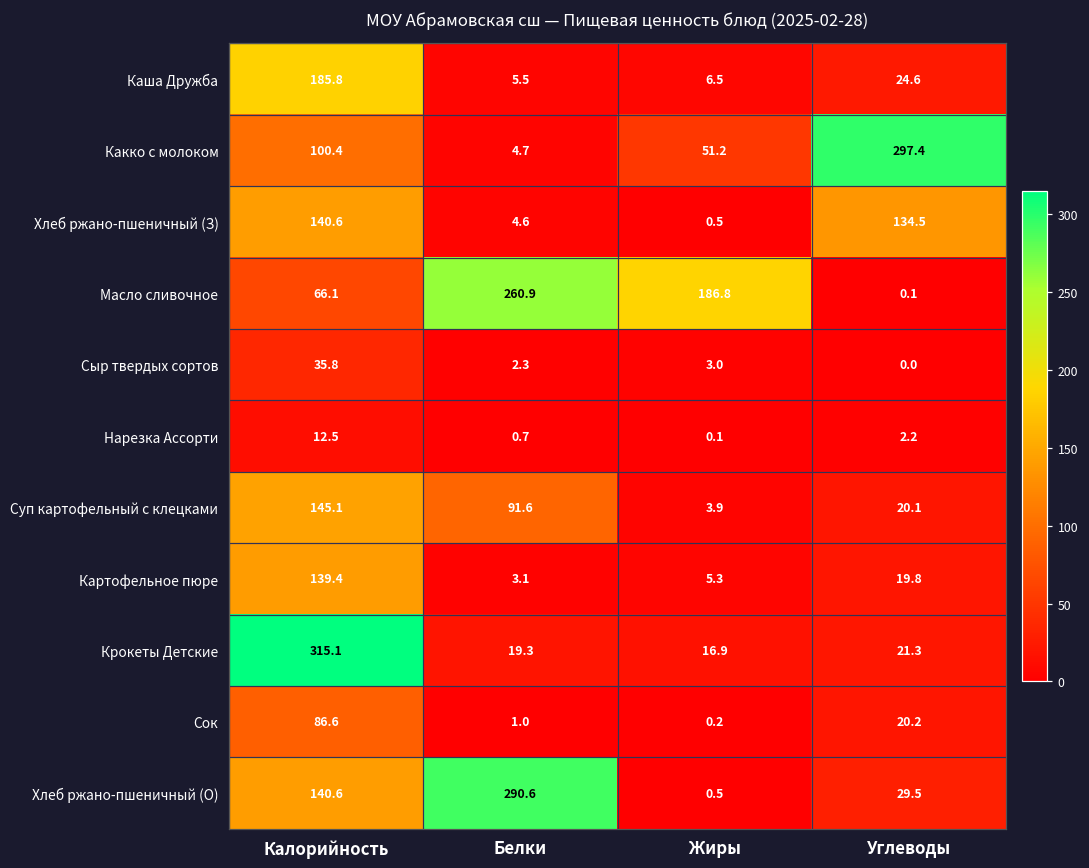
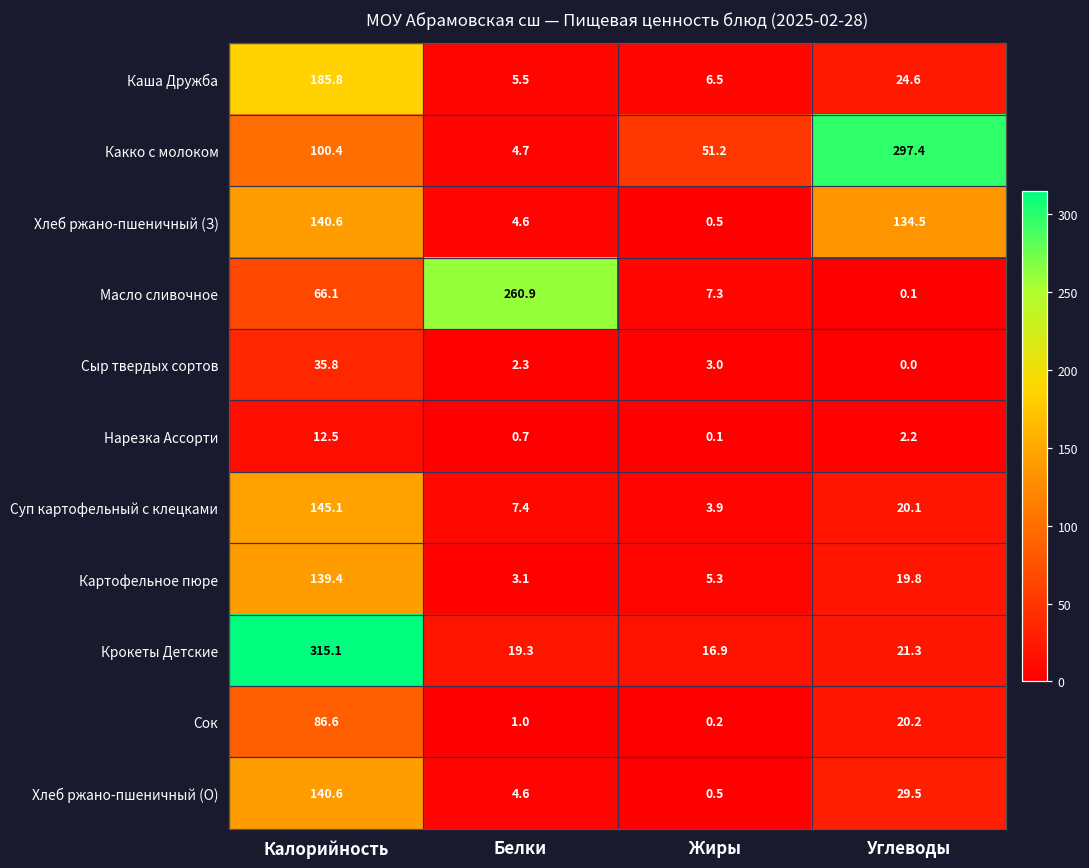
  {
    "Каша Дружба": {
      "Калорийность": 185.8,
      "Белки": 5.5,
      "Жиры": 6.5,
      "Углеводы": 24.6
    },
    "Какко с молоком": {
      "Калорийность": 100.4,
      "Белки": 4.7,
      "Жиры": 51.2,
      "Углеводы": 297.4
    },
    "Хлеб ржано-пшеничный (З)": {
      "Калорийность": 140.6,
      "Белки": 4.6,
      "Жиры": 0.5,
      "Углеводы": 134.5
    },
    "Масло сливочное": {
      "Калорийность": 66.1,
      "Белки": 260.9,
-     "Жиры": 186.8,
+     "Жиры": 7.3,
      "Углеводы": 0.1
    },
    "Сыр твердых сортов": {
      "Калорийность": 35.8,
      "Белки": 2.3,
      "Жиры": 3.0,
      "Углеводы": 0.0
    },
    "Нарезка Ассорти": {
      "Калорийность": 12.5,
      "Белки": 0.7,
      "Жиры": 0.1,
      "Углеводы": 2.2
    },
    "Суп картофельный с клецками": {
      "Калорийность": 145.1,
-     "Белки": 91.6,
+     "Белки": 7.4,
      "Жиры": 3.9,
      "Углеводы": 20.1
    },
    "Картофельное пюре": {
      "Калорийность": 139.4,
      "Белки": 3.1,
      "Жиры": 5.3,
      "Углеводы": 19.8
    },
    "Крокеты Детские": {
      "Калорийность": 315.1,
      "Белки": 19.3,
      "Жиры": 16.9,
      "Углеводы": 21.3
    },
    "Сок": {
      "Калорийность": 86.6,
      "Белки": 1.0,
      "Жиры": 0.2,
      "Углеводы": 20.2
    },
    "Хлеб ржано-пшеничный (О)": {
      "Калорийность": 140.6,
-     "Белки": 290.6,
+     "Белки": 4.6,
      "Жиры": 0.5,
      "Углеводы": 29.5
    }
  }
